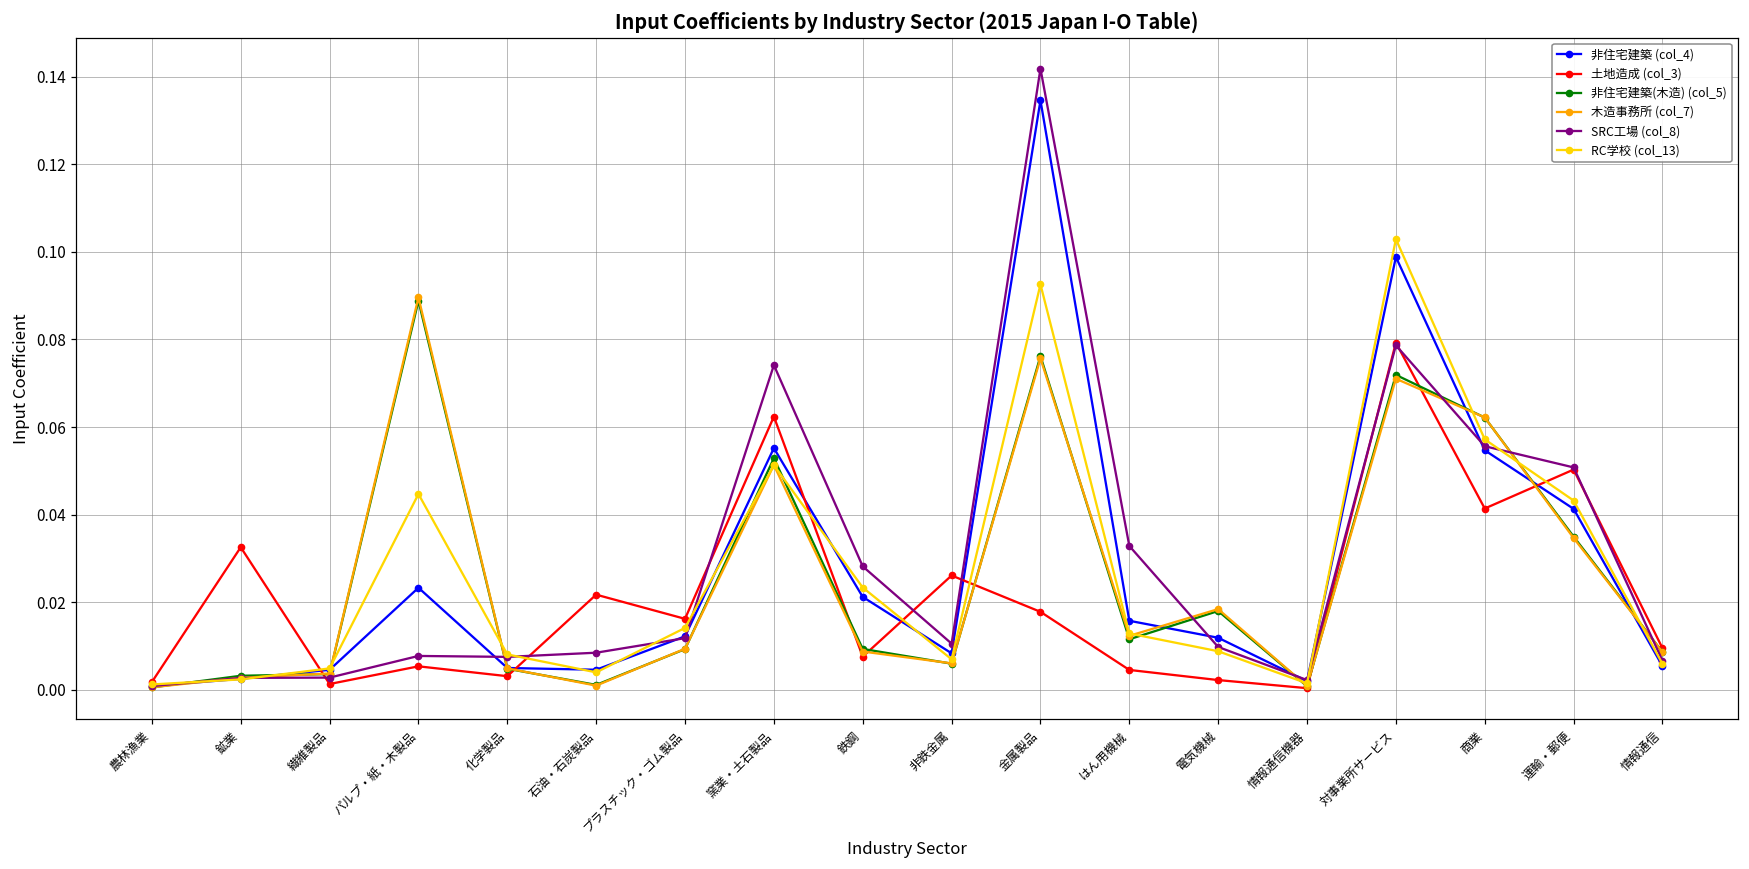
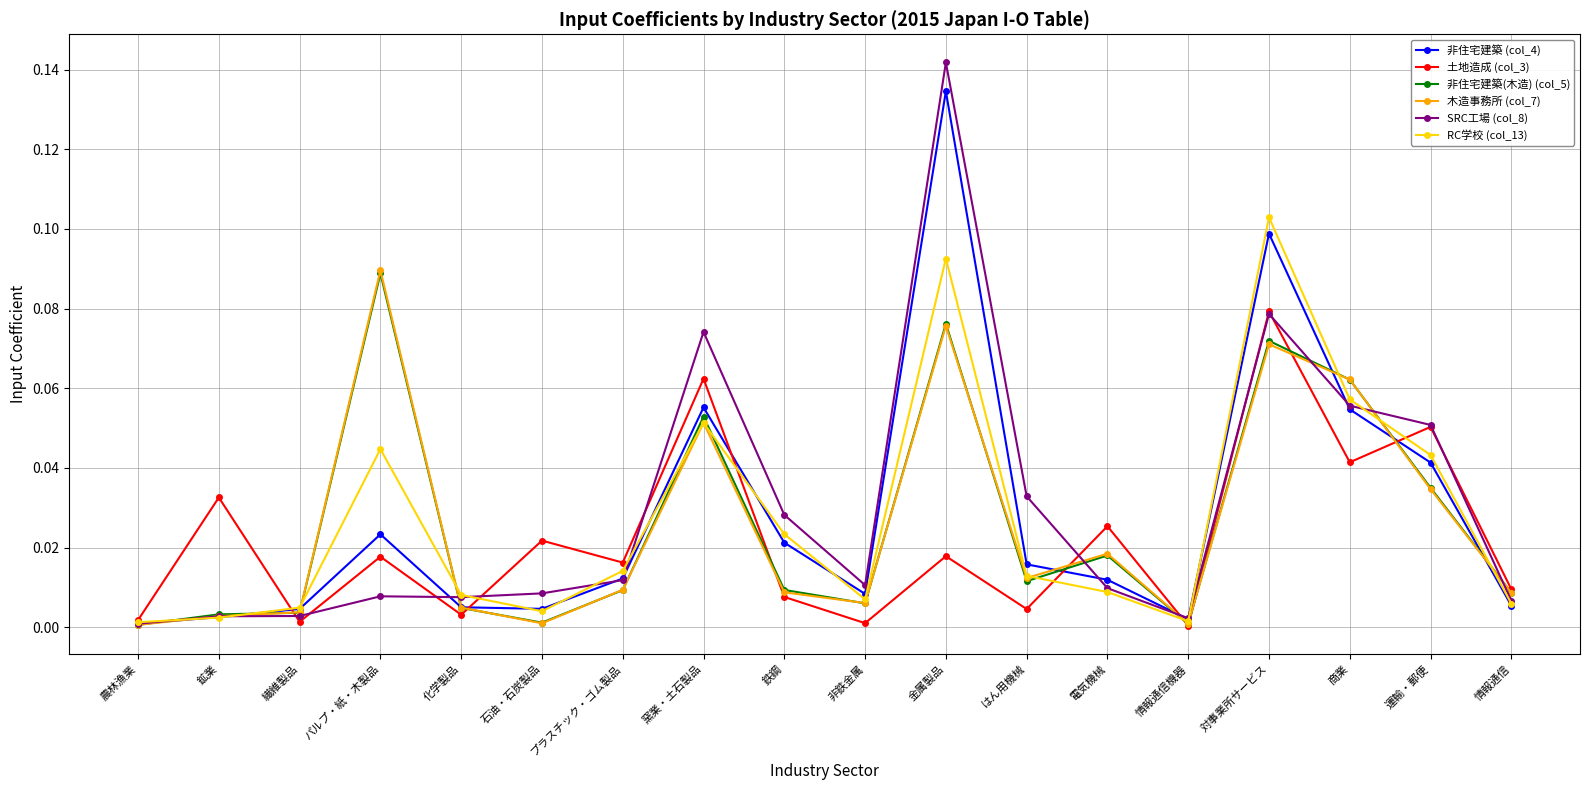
  {
    "非住宅建築 (col_4)": {
      "パルプ・紙・木製品": 0.023,
      "窯業・土石製品": 0.055,
      "鉄鋼": 0.021,
      "非鉄金属": 0.008,
      "金属製品": 0.135,
      "はん用機械": 0.016,
      "電気機械": 0.012,
      "対事業所サービス": 0.099,
      "商業": 0.055,
      "運輸・郵便": 0.041
    },
    "土地造成 (col_3)": {
      "鉱業": 0.033,
      "繊維製品": 0.001,
-     "パルプ・紙・木製品": 0.005,
+     "パルプ・紙・木製品": 0.018,
      "化学製品": 0.003,
      "石油・石炭製品": 0.022,
      "プラスチック・ゴム製品": 0.016,
      "窯業・土石製品": 0.062,
      "鉄鋼": 0.008,
-     "非鉄金属": 0.026,
+     "非鉄金属": 0.001,
      "金属製品": 0.018,
      "はん用機械": 0.005,
-     "電気機械": 0.002,
+     "電気機械": 0.025,
      "商業": 0.041,
      "情報通信": 0.010
    },
    "非住宅建築(木造) (col_5)": {
      "パルプ・紙・木製品": 0.089,
      "窯業・土石製品": 0.053,
      "はん用機械": 0.012,
      "対事業所サービス": 0.072
    },
    "SRC工場 (col_8)": {
      "繊維製品": 0.003,
      "パルプ・紙・木製品": 0.008,
      "石油・石炭製品": 0.009,
      "窯業・土石製品": 0.074,
      "鉄鋼": 0.028,
      "非鉄金属": 0.011,
      "金属製品": 0.142,
      "はん用機械": 0.033,
      "電気機械": 0.010,
      "商業": 0.056,
      "情報通信": 0.007
    }
  }
